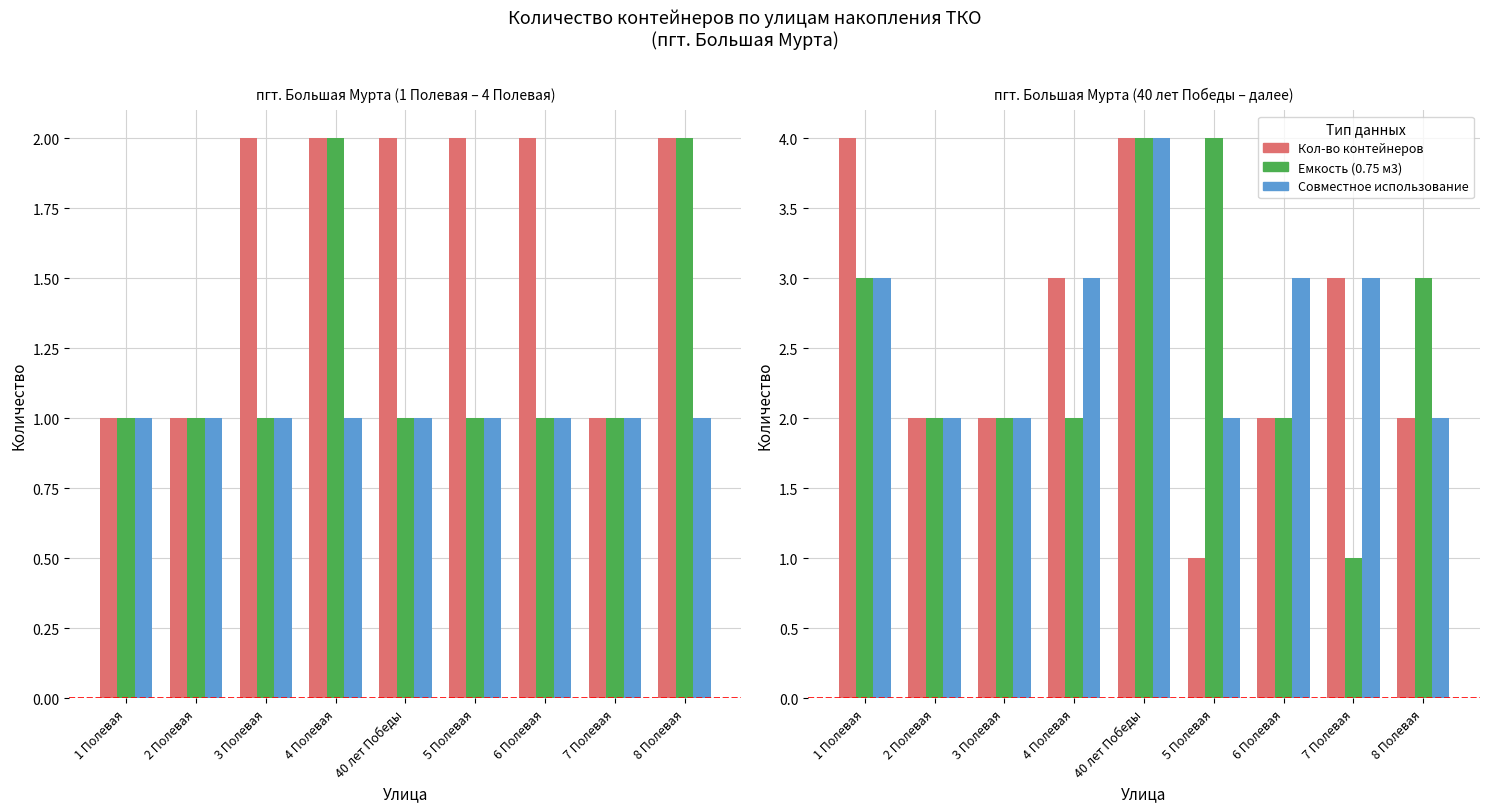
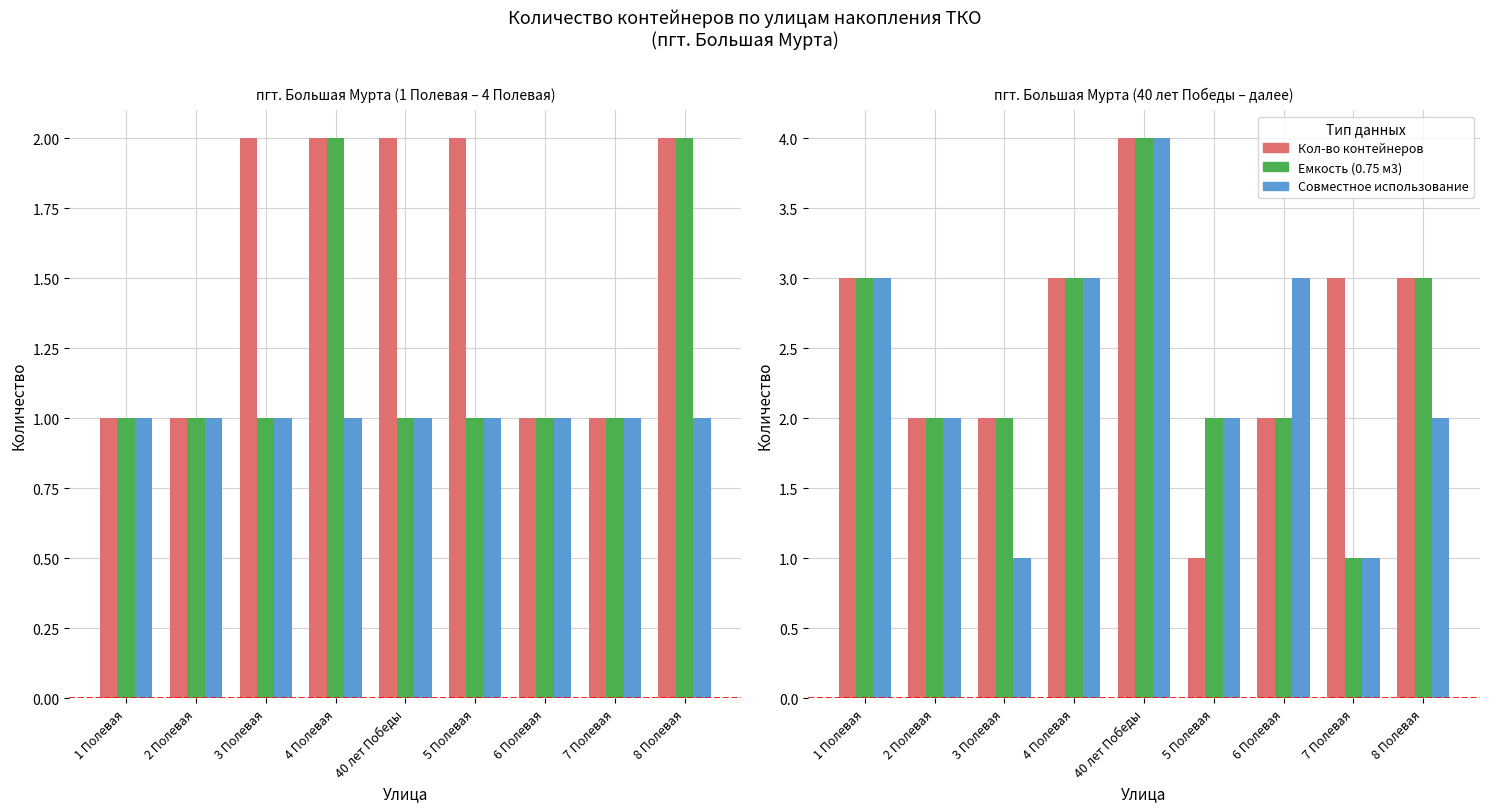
  {
    "пгт. Большая Мурта (1 Полевая – 4 Полевая)": {
      "Кол-во контейнеров": {
        "1 Полевая": 1,
        "2 Полевая": 1,
        "3 Полевая": 2,
        "4 Полевая": 2,
        "40 лет Победы": 2,
        "5 Полевая": 2,
-       "6 Полевая": 2,
+       "6 Полевая": 1,
        "7 Полевая": 1,
        "8 Полевая": 2
      },
      "Емкость (0.75 м3)": {
        "1 Полевая": 1,
        "2 Полевая": 1,
        "3 Полевая": 1,
        "4 Полевая": 2,
        "40 лет Победы": 1,
        "5 Полевая": 1,
        "6 Полевая": 1,
        "7 Полевая": 1,
        "8 Полевая": 2
      },
      "Совместное использование": {
        "1 Полевая": 1,
        "2 Полевая": 1,
        "3 Полевая": 1,
        "4 Полевая": 1,
        "40 лет Победы": 1,
        "5 Полевая": 1,
        "6 Полевая": 1,
        "7 Полевая": 1,
        "8 Полевая": 1
      }
    },
    "пгт. Большая Мурта (40 лет Победы – далее)": {
      "Кол-во контейнеров": {
-       "1 Полевая": 4,
+       "1 Полевая": 3,
        "2 Полевая": 2,
        "3 Полевая": 2,
        "4 Полевая": 3,
        "40 лет Победы": 4,
        "5 Полевая": 1,
        "6 Полевая": 2,
        "7 Полевая": 3,
-       "8 Полевая": 2
+       "8 Полевая": 3
      },
      "Емкость (0.75 м3)": {
        "1 Полевая": 3,
        "2 Полевая": 2,
        "3 Полевая": 2,
-       "4 Полевая": 2,
+       "4 Полевая": 3,
        "40 лет Победы": 4,
-       "5 Полевая": 4,
+       "5 Полевая": 2,
        "6 Полевая": 2,
        "7 Полевая": 1,
        "8 Полевая": 3
      },
      "Совместное использование": {
        "1 Полевая": 3,
        "2 Полевая": 2,
-       "3 Полевая": 2,
+       "3 Полевая": 1,
        "4 Полевая": 3,
        "40 лет Победы": 4,
        "5 Полевая": 2,
        "6 Полевая": 3,
-       "7 Полевая": 3,
+       "7 Полевая": 1,
        "8 Полевая": 2
      }
    }
  }
